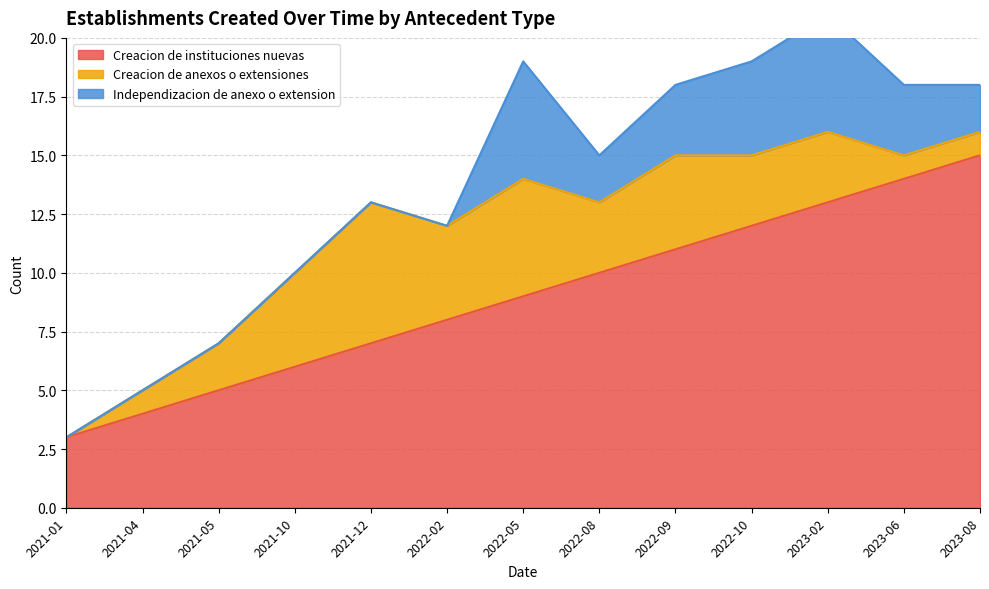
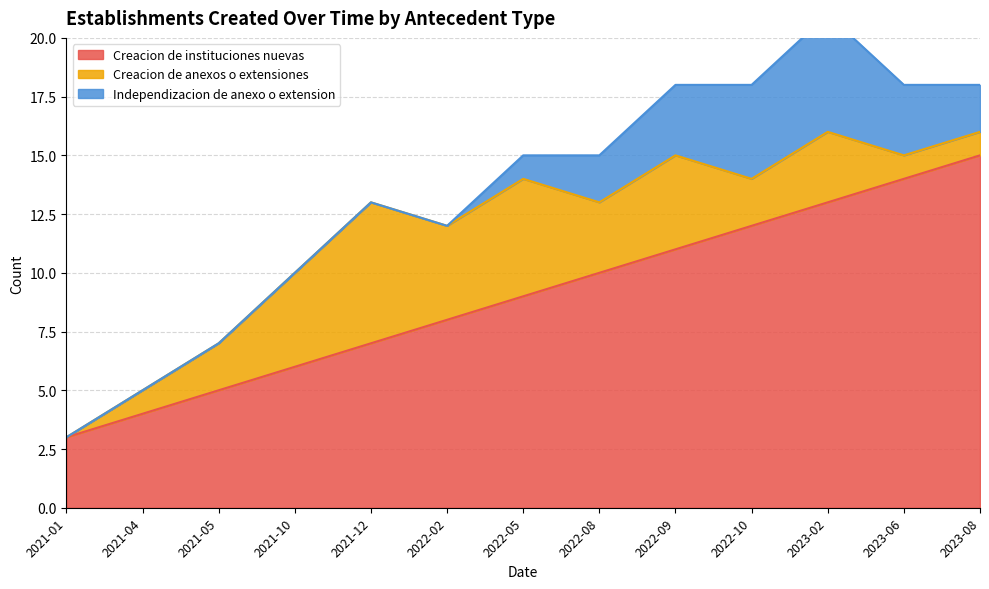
  {
    "Creacion de instituciones nuevas": {
      "2021-04": 4,
      "2021-05": 5,
      "2021-10": 6,
      "2021-12": 7,
      "2022-02": 8,
      "2022-05": 9,
      "2022-08": 10,
      "2022-09": 11,
      "2022-10": 12,
      "2023-02": 13,
      "2023-06": 14,
      "2023-08": 15
    },
    "Creacion de anexos o extensiones": {
      "2022-05": 5,
      "2022-08": 3,
      "2022-09": 4,
-     "2022-10": 3,
+     "2022-10": 2,
      "2023-02": 3,
      "2023-06": 1,
      "2023-08": 1
    },
    "Independizacion de anexo o extension": {
-     "2022-05": 5,
+     "2022-05": 1,
      "2022-08": 2,
      "2022-09": 3,
      "2022-10": 4,
      "2023-06": 3,
      "2023-08": 2
    }
  }
